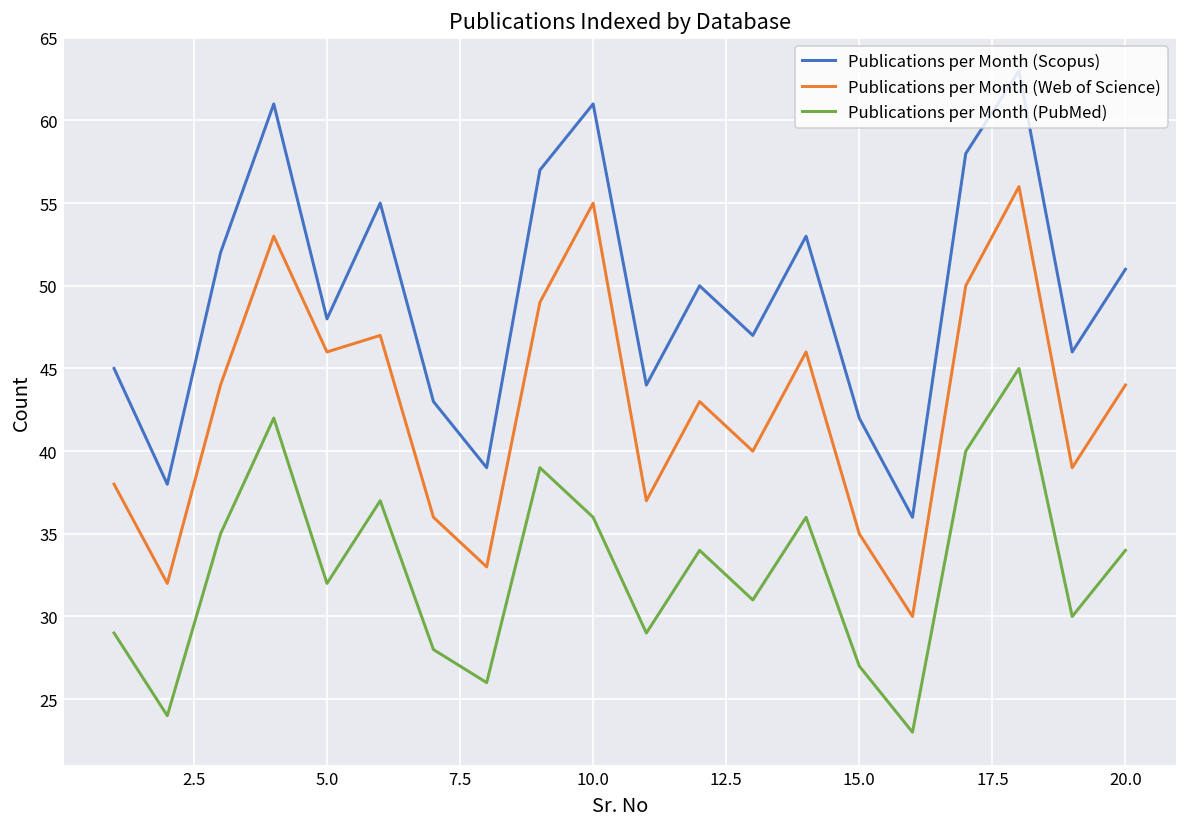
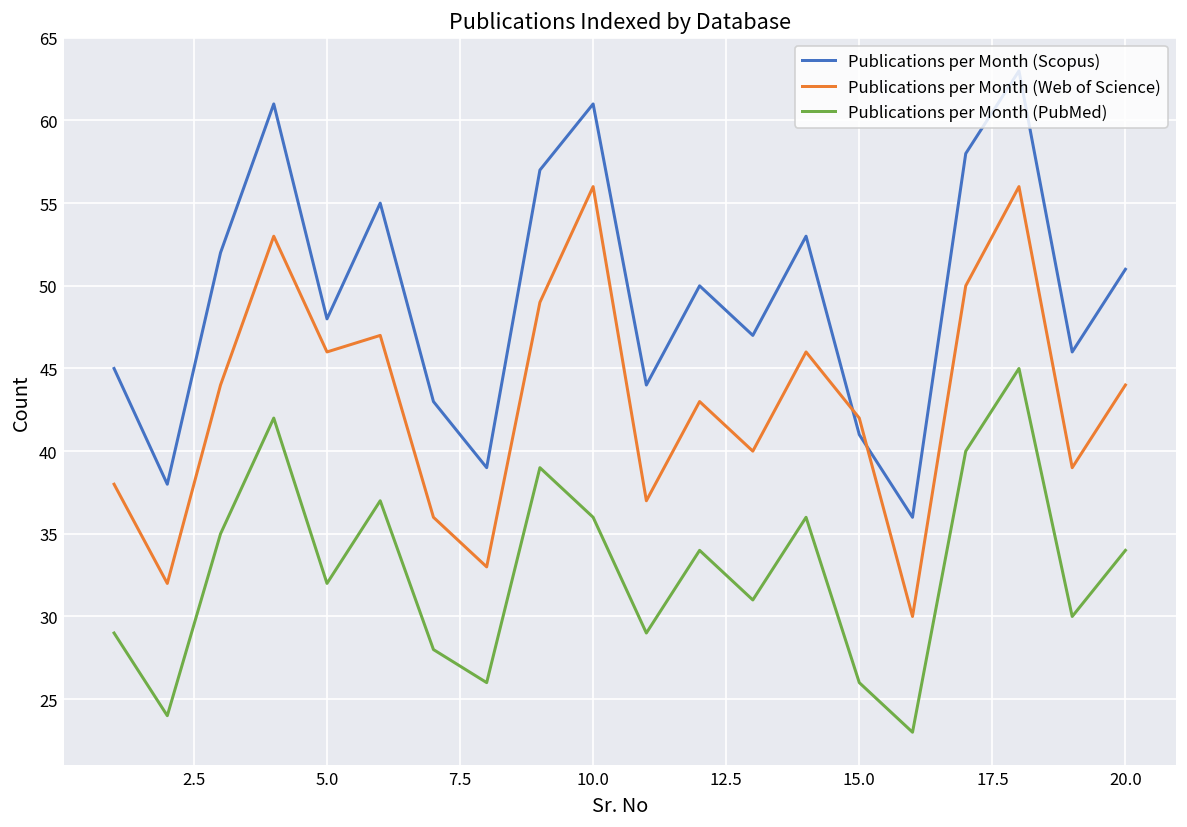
  {
    "Publications per Month (Scopus)": {
      "5.0": 48,
      "10.0": 61,
-     "15.0": 42,
+     "15.0": 41,
      "20.0": 51
    },
    "Publications per Month (Web of Science)": {
      "5.0": 46,
-     "10.0": 55,
-     "15.0": 35,
+     "10.0": 56,
+     "15.0": 42,
      "20.0": 44
    },
    "Publications per Month (PubMed)": {
      "5.0": 32,
      "10.0": 36,
-     "15.0": 27,
+     "15.0": 26,
      "20.0": 34
    }
  }
